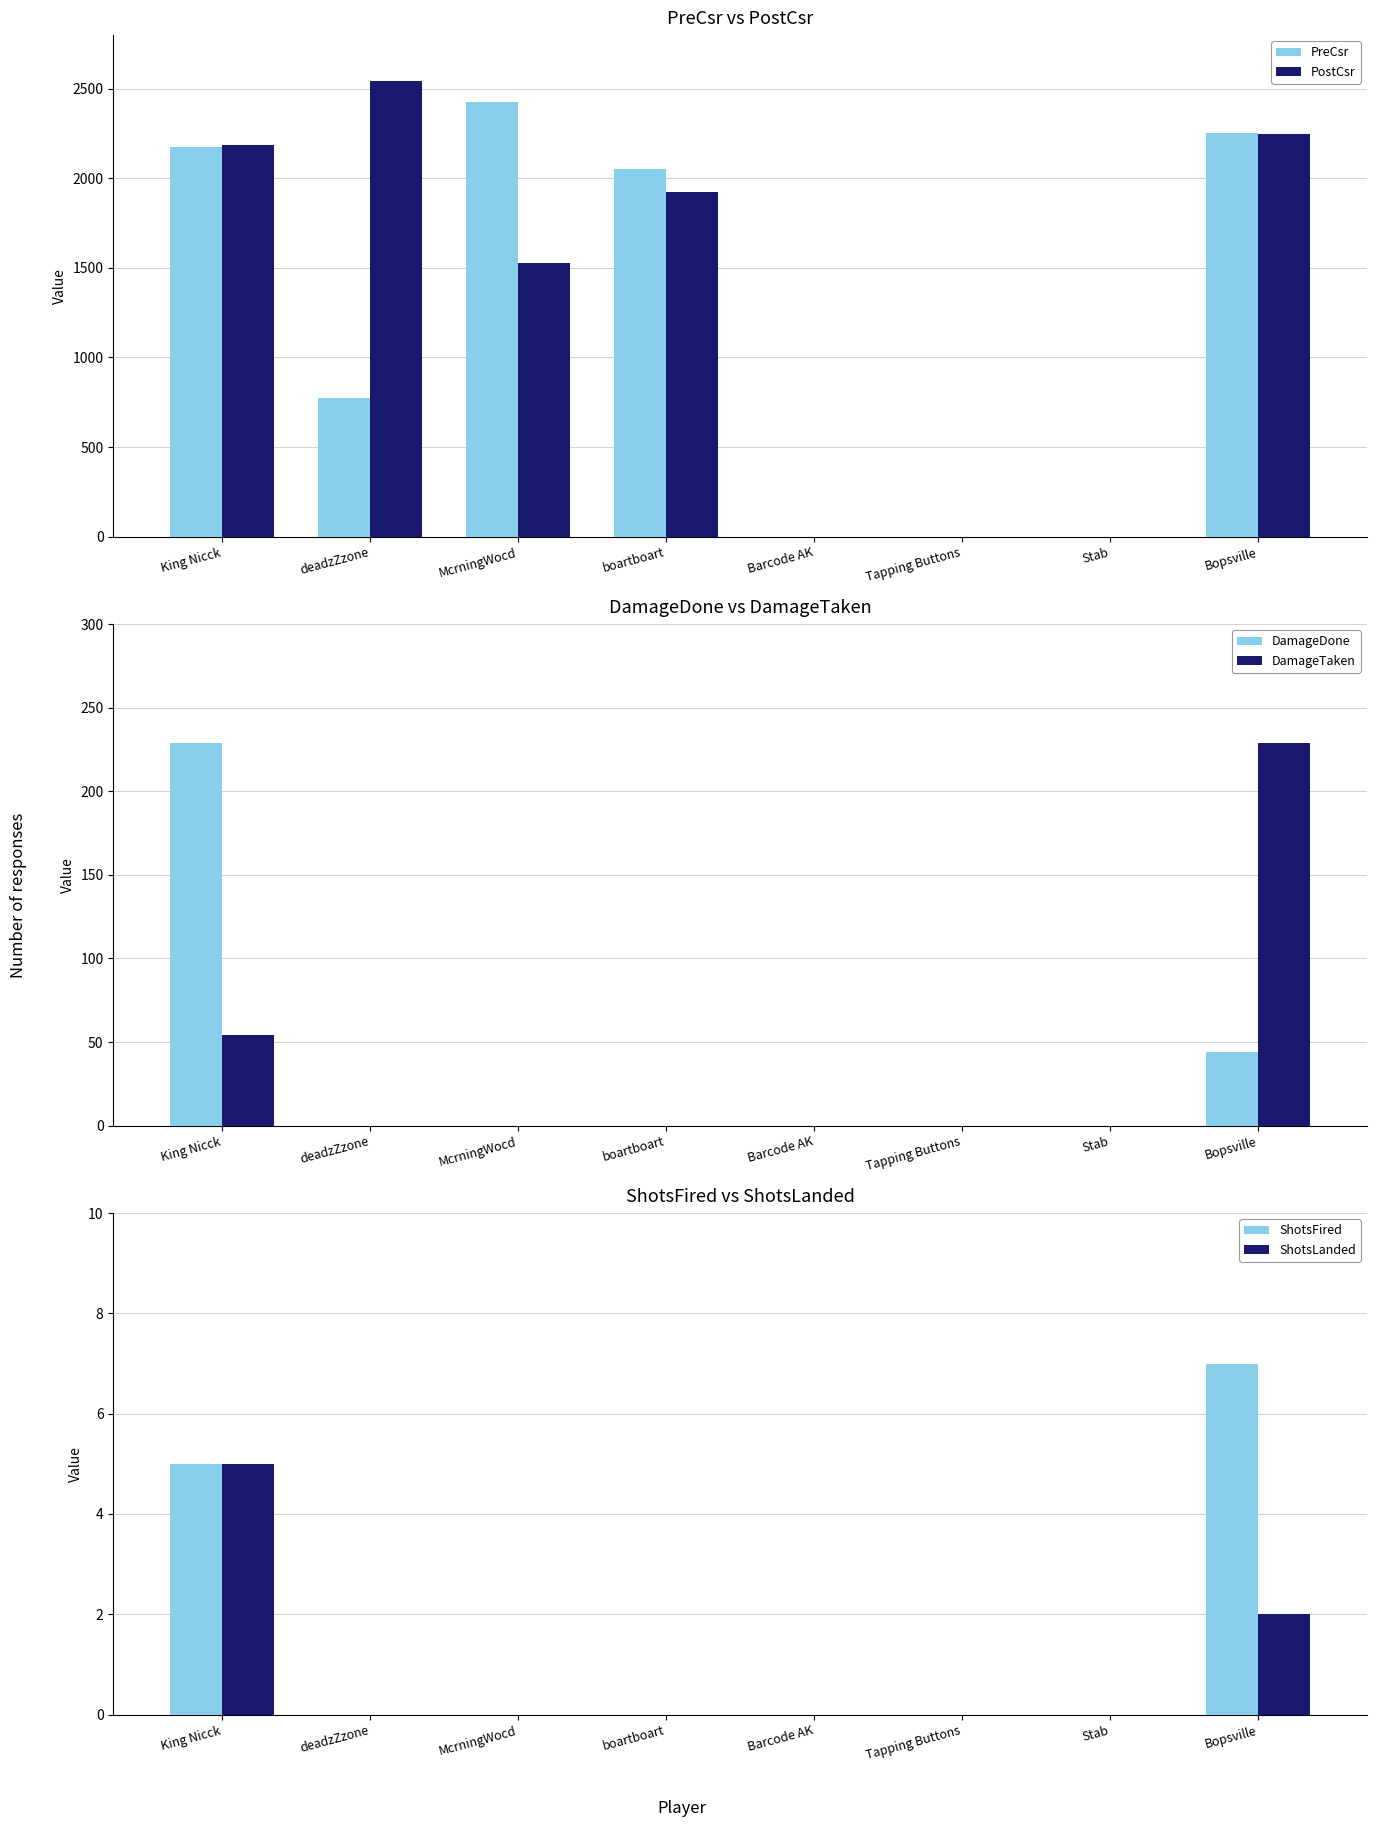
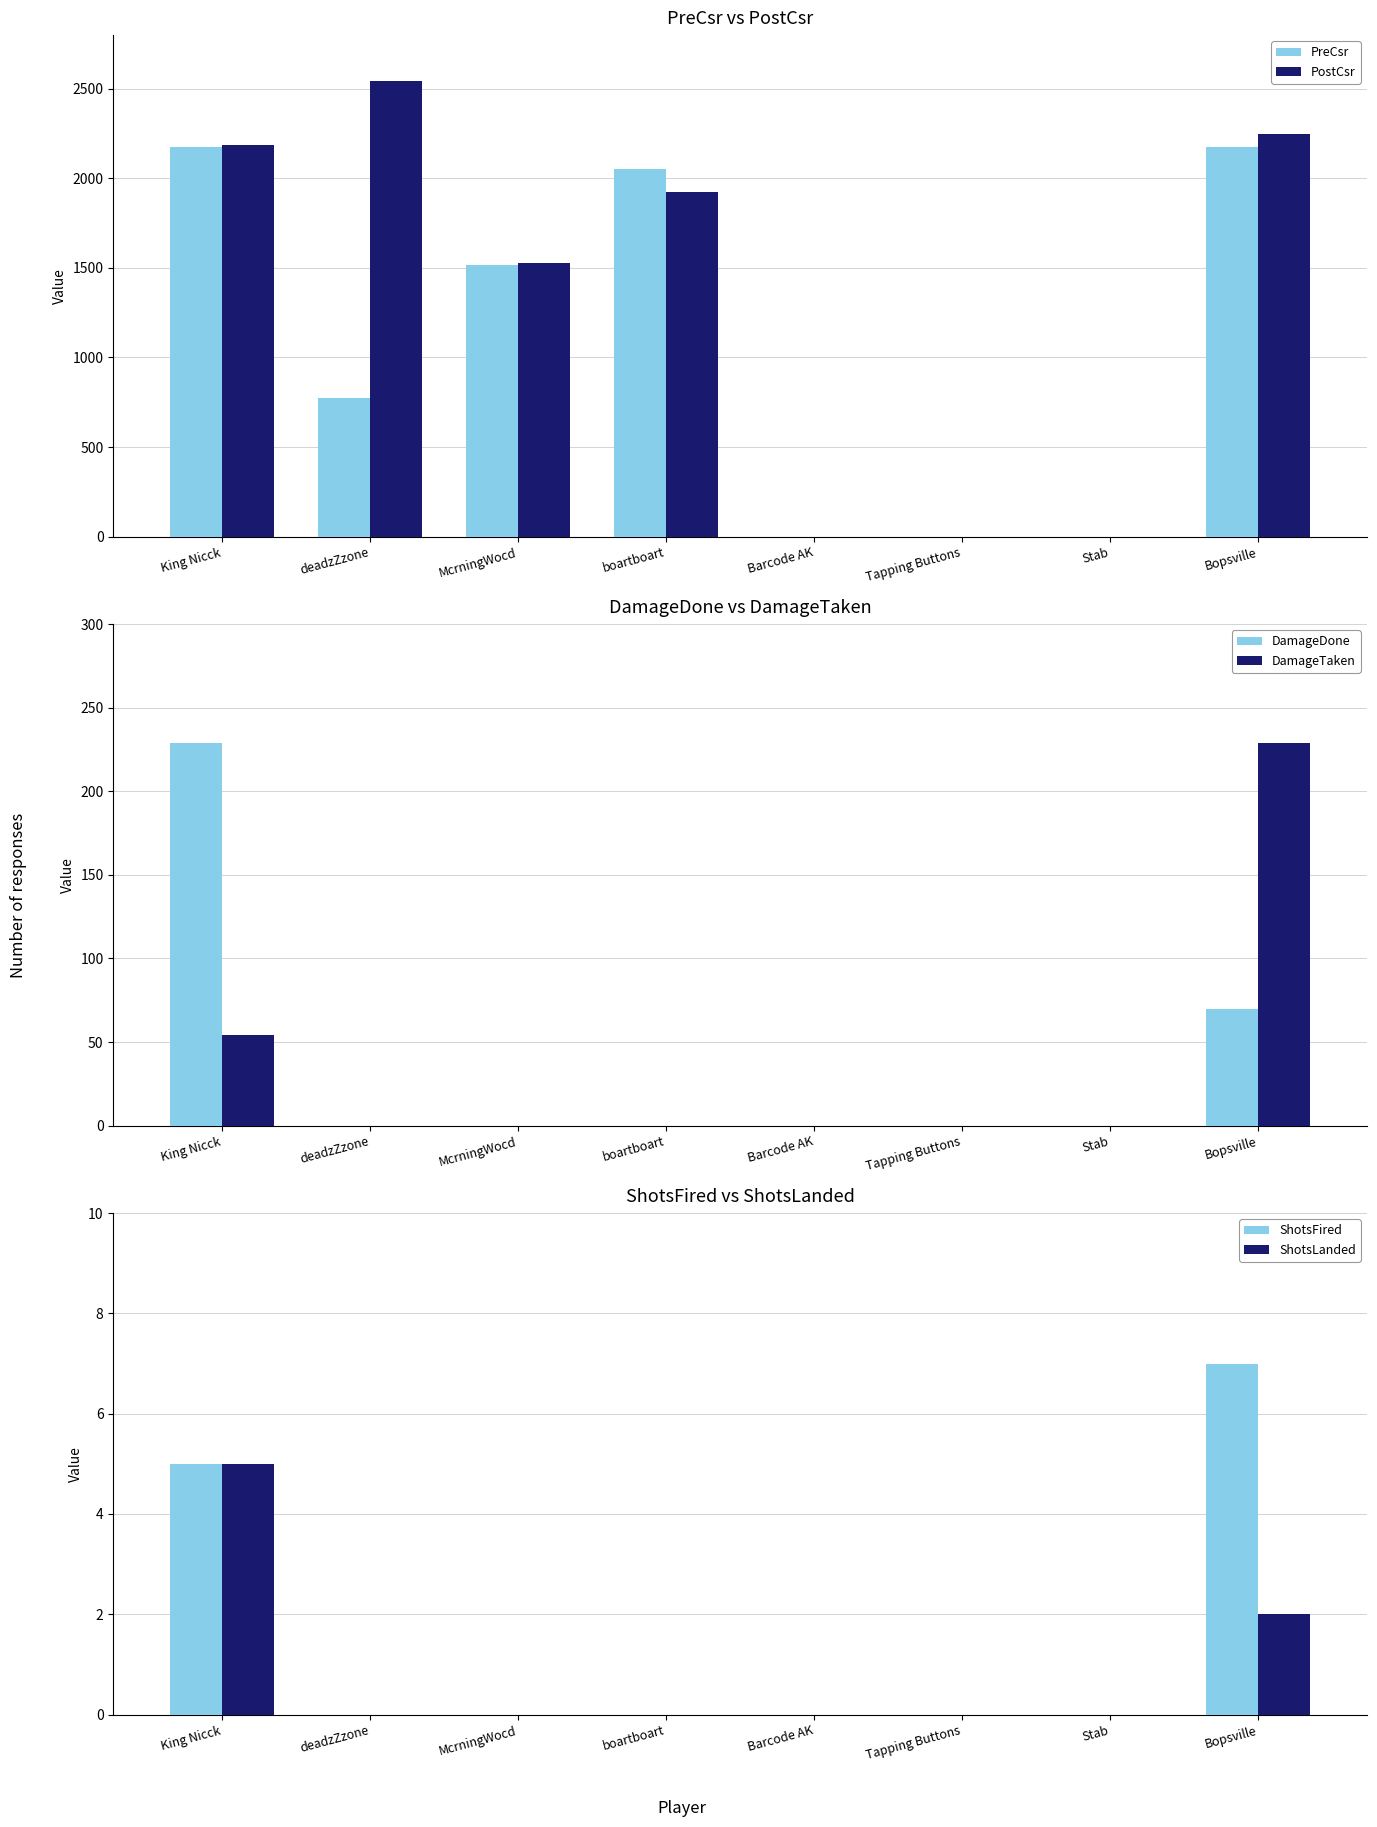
  {
    "PreCsr vs PostCsr": {
      "PreCsr": {
        "King Nicck": 2180,
        "deadzZzone": 780,
-       "McrningWocd": 2430,
+       "McrningWocd": 1520,
        "boartboart": 2050,
        "Barcode AK": 0,
        "Tapping Buttons": 0,
        "Stab": 0,
-       "Bopsville": 2260
+       "Bopsville": 2180
      },
      "PostCsr": {
        "King Nicck": 2180,
        "deadzZzone": 2540,
        "McrningWocd": 1530,
        "boartboart": 1930,
        "Barcode AK": 0,
        "Tapping Buttons": 0,
        "Stab": 0,
        "Bopsville": 2250
      }
    },
    "DamageDone vs DamageTaken": {
      "DamageDone": {
        "King Nicck": 229,
        "deadzZzone": 0,
        "McrningWocd": 0,
        "boartboart": 0,
        "Barcode AK": 0,
        "Tapping Buttons": 0,
        "Stab": 0,
-       "Bopsville": 44
+       "Bopsville": 70
      },
      "DamageTaken": {
        "King Nicck": 54,
        "deadzZzone": 0,
        "McrningWocd": 0,
        "boartboart": 0,
        "Barcode AK": 0,
        "Tapping Buttons": 0,
        "Stab": 0,
        "Bopsville": 229
      }
    },
    "ShotsFired vs ShotsLanded": {
      "ShotsFired": {
        "King Nicck": 5.0,
        "deadzZzone": 0.0,
        "McrningWocd": 0.0,
        "boartboart": 0.0,
        "Barcode AK": 0.0,
        "Tapping Buttons": 0.0,
        "Stab": 0.0,
        "Bopsville": 7.0
      },
      "ShotsLanded": {
        "King Nicck": 5.0,
        "deadzZzone": 0.0,
        "McrningWocd": 0.0,
        "boartboart": 0.0,
        "Barcode AK": 0.0,
        "Tapping Buttons": 0.0,
        "Stab": 0.0,
        "Bopsville": 2.0
      }
    }
  }
